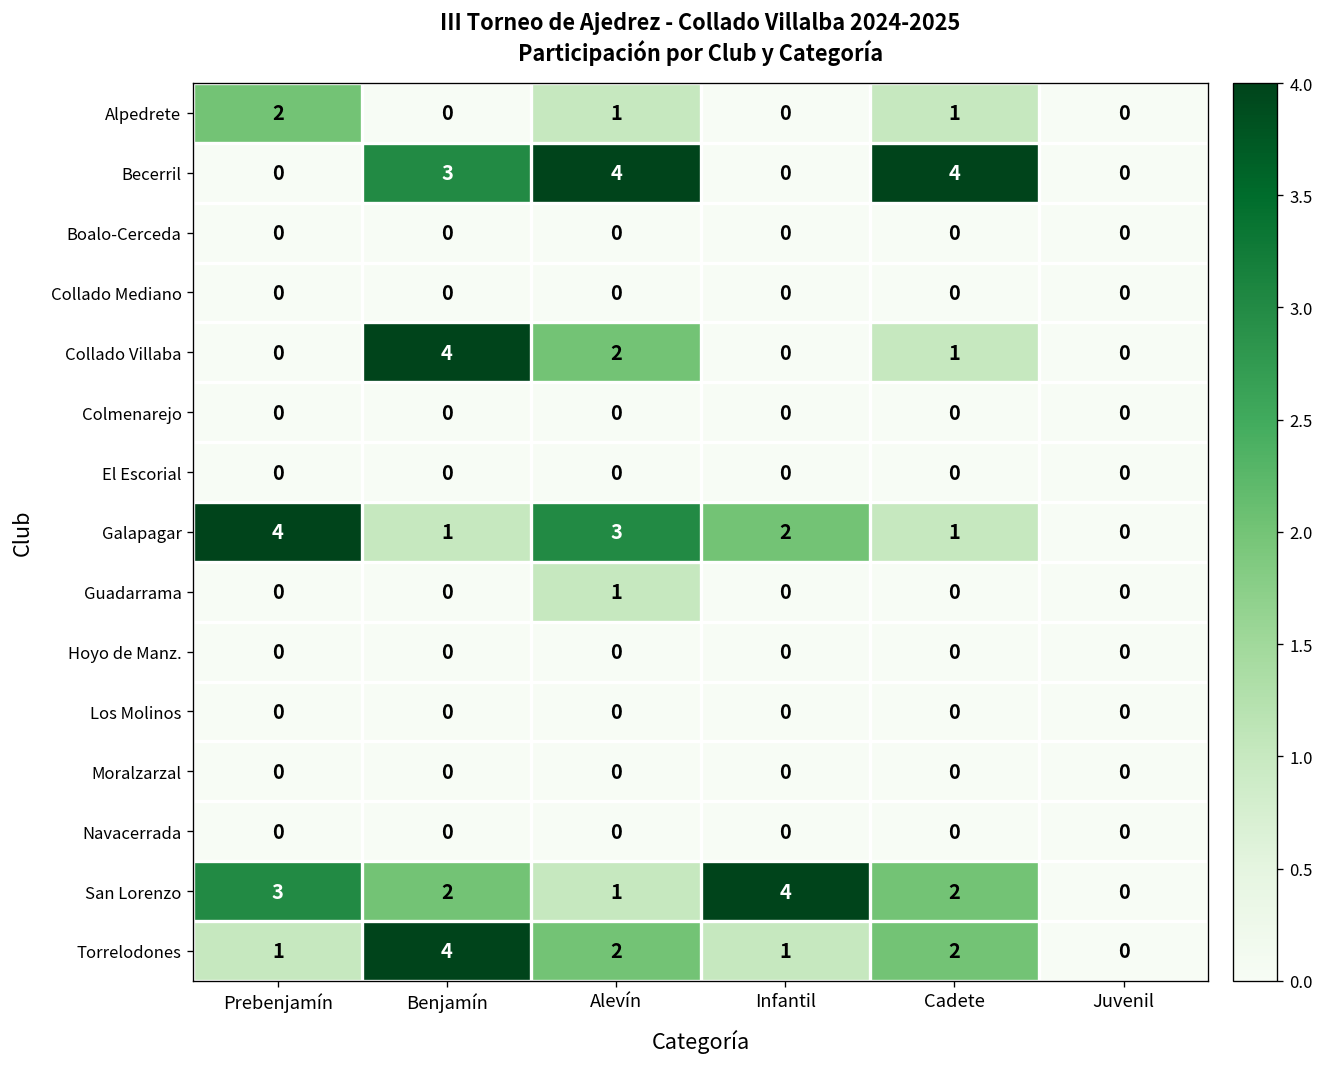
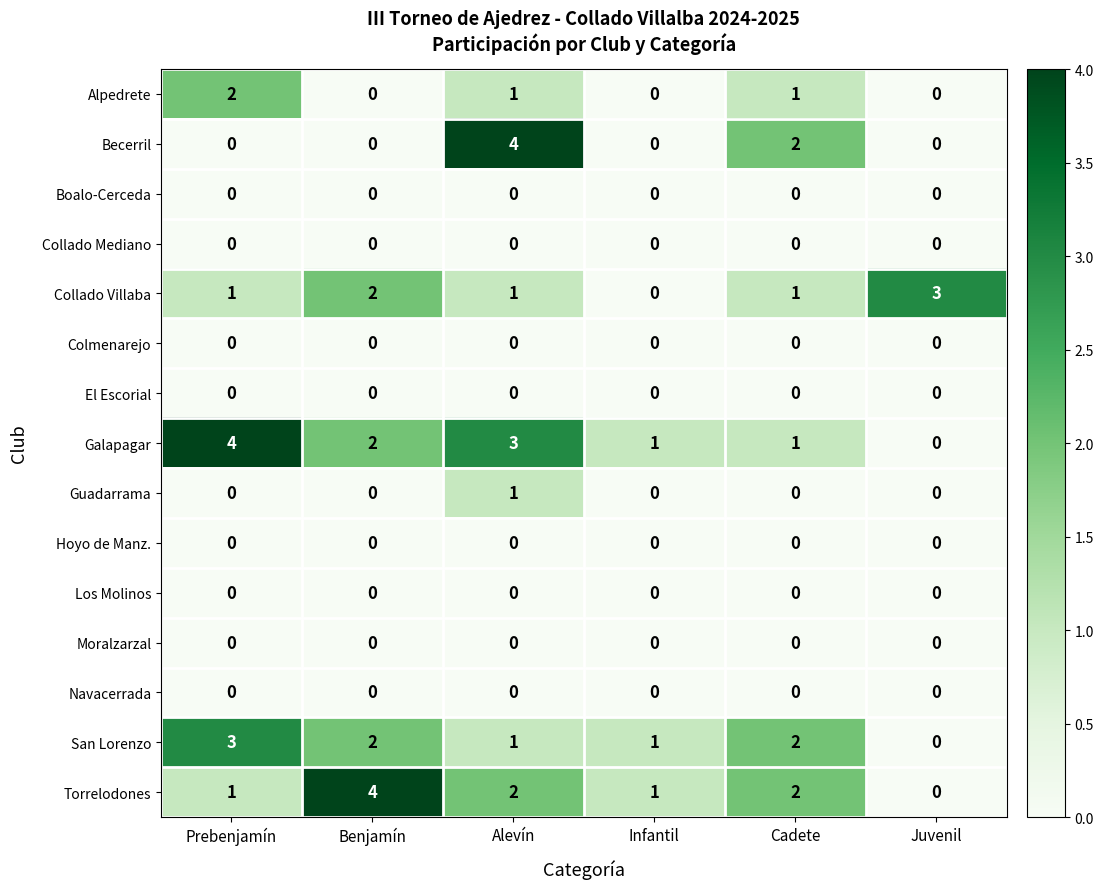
  {
    "Alpedrete": {
      "Prebenjamín": 2,
      "Benjamín": 0,
      "Alevín": 1,
      "Infantil": 0,
      "Cadete": 1,
      "Juvenil": 0
    },
    "Becerril": {
      "Prebenjamín": 0,
-     "Benjamín": 3,
+     "Benjamín": 0,
      "Alevín": 4,
      "Infantil": 0,
-     "Cadete": 4,
+     "Cadete": 2,
      "Juvenil": 0
    },
    "Boalo-Cerceda": {
      "Prebenjamín": 0,
      "Benjamín": 0,
      "Alevín": 0,
      "Infantil": 0,
      "Cadete": 0,
      "Juvenil": 0
    },
    "Collado Mediano": {
      "Prebenjamín": 0,
      "Benjamín": 0,
      "Alevín": 0,
      "Infantil": 0,
      "Cadete": 0,
      "Juvenil": 0
    },
    "Collado Villaba": {
-     "Prebenjamín": 0,
-     "Benjamín": 4,
-     "Alevín": 2,
+     "Prebenjamín": 1,
+     "Benjamín": 2,
+     "Alevín": 1,
      "Infantil": 0,
      "Cadete": 1,
-     "Juvenil": 0
+     "Juvenil": 3
    },
    "Colmenarejo": {
      "Prebenjamín": 0,
      "Benjamín": 0,
      "Alevín": 0,
      "Infantil": 0,
      "Cadete": 0,
      "Juvenil": 0
    },
    "El Escorial": {
      "Prebenjamín": 0,
      "Benjamín": 0,
      "Alevín": 0,
      "Infantil": 0,
      "Cadete": 0,
      "Juvenil": 0
    },
    "Galapagar": {
      "Prebenjamín": 4,
-     "Benjamín": 1,
+     "Benjamín": 2,
      "Alevín": 3,
-     "Infantil": 2,
+     "Infantil": 1,
      "Cadete": 1,
      "Juvenil": 0
    },
    "Guadarrama": {
      "Prebenjamín": 0,
      "Benjamín": 0,
      "Alevín": 1,
      "Infantil": 0,
      "Cadete": 0,
      "Juvenil": 0
    },
    "Hoyo de Manz.": {
      "Prebenjamín": 0,
      "Benjamín": 0,
      "Alevín": 0,
      "Infantil": 0,
      "Cadete": 0,
      "Juvenil": 0
    },
    "Los Molinos": {
      "Prebenjamín": 0,
      "Benjamín": 0,
      "Alevín": 0,
      "Infantil": 0,
      "Cadete": 0,
      "Juvenil": 0
    },
    "Moralzarzal": {
      "Prebenjamín": 0,
      "Benjamín": 0,
      "Alevín": 0,
      "Infantil": 0,
      "Cadete": 0,
      "Juvenil": 0
    },
    "Navacerrada": {
      "Prebenjamín": 0,
      "Benjamín": 0,
      "Alevín": 0,
      "Infantil": 0,
      "Cadete": 0,
      "Juvenil": 0
    },
    "San Lorenzo": {
      "Prebenjamín": 3,
      "Benjamín": 2,
      "Alevín": 1,
-     "Infantil": 4,
+     "Infantil": 1,
      "Cadete": 2,
      "Juvenil": 0
    },
    "Torrelodones": {
      "Prebenjamín": 1,
      "Benjamín": 4,
      "Alevín": 2,
      "Infantil": 1,
      "Cadete": 2,
      "Juvenil": 0
    }
  }
